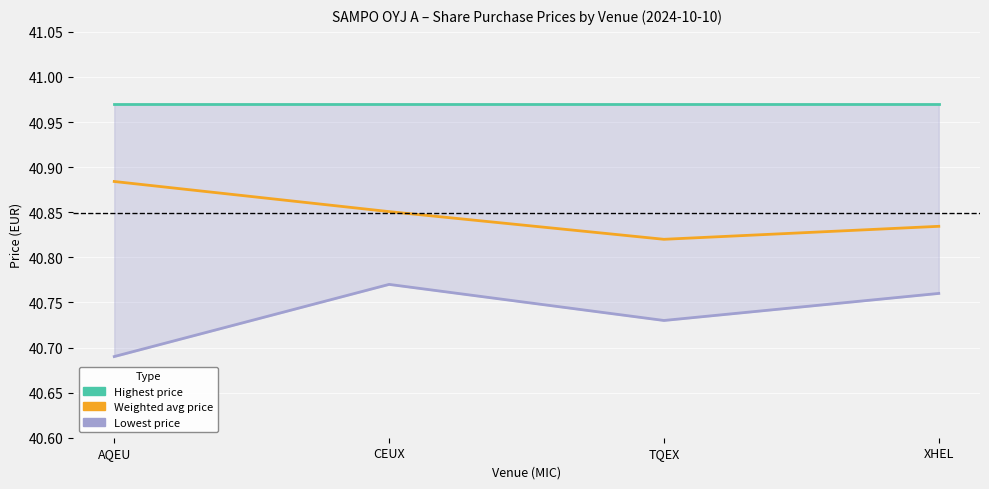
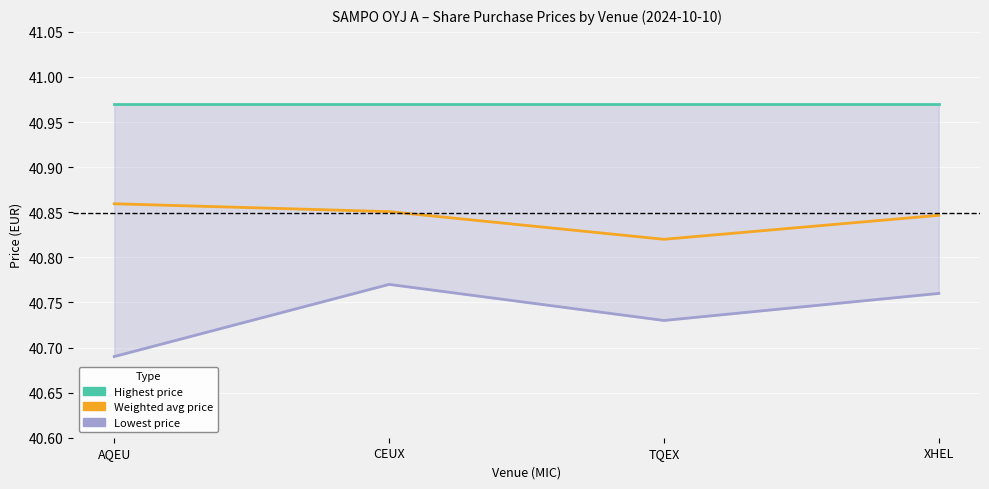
  {
    "Highest price": {
      "AQEU": 40.97,
      "CEUX": 40.97,
      "TQEX": 40.97,
      "XHEL": 40.97
    },
    "Weighted avg price": {
-     "AQEU": 40.88,
+     "AQEU": 40.86,
      "CEUX": 40.85,
      "TQEX": 40.82,
-     "XHEL": 40.83
+     "XHEL": 40.85
    },
    "Lowest price": {
      "AQEU": 40.69,
      "CEUX": 40.77,
      "TQEX": 40.73,
      "XHEL": 40.76
    }
  }
